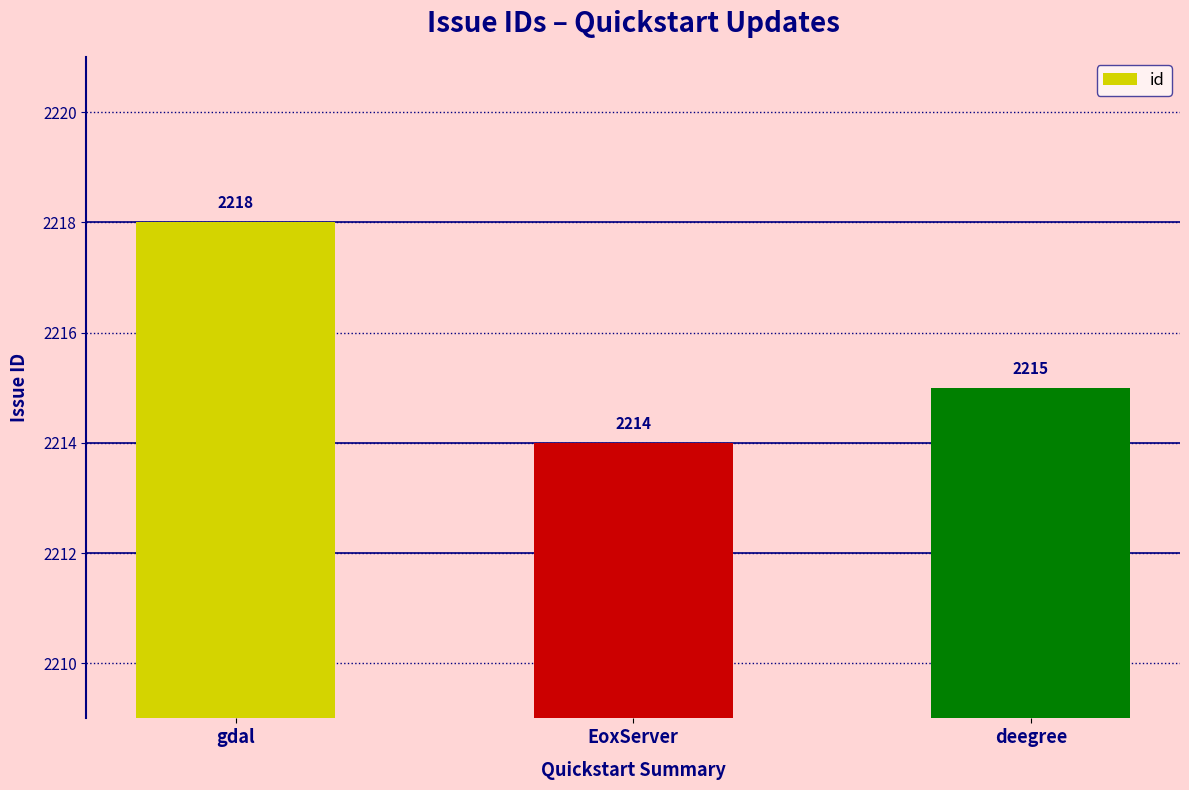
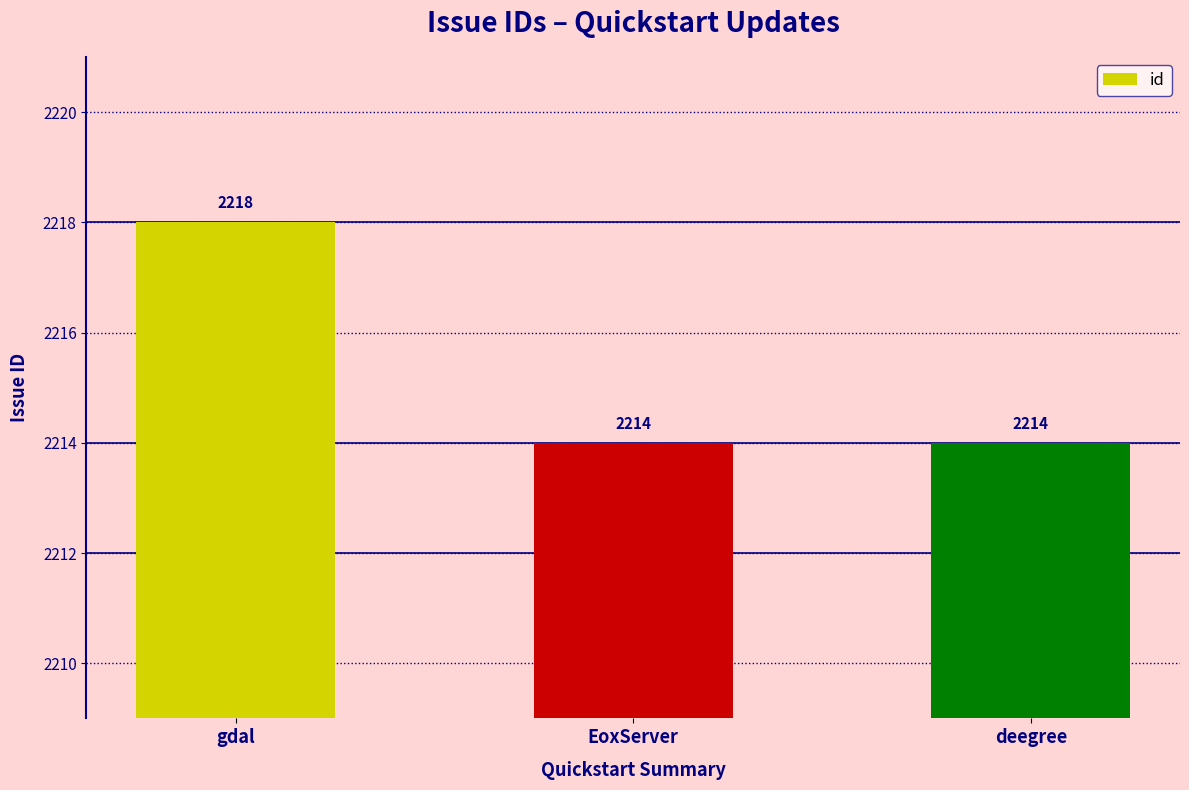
  {
    "gdal": 2218,
    "EoxServer": 2214,
-   "deegree": 2215
+   "deegree": 2214
  }
